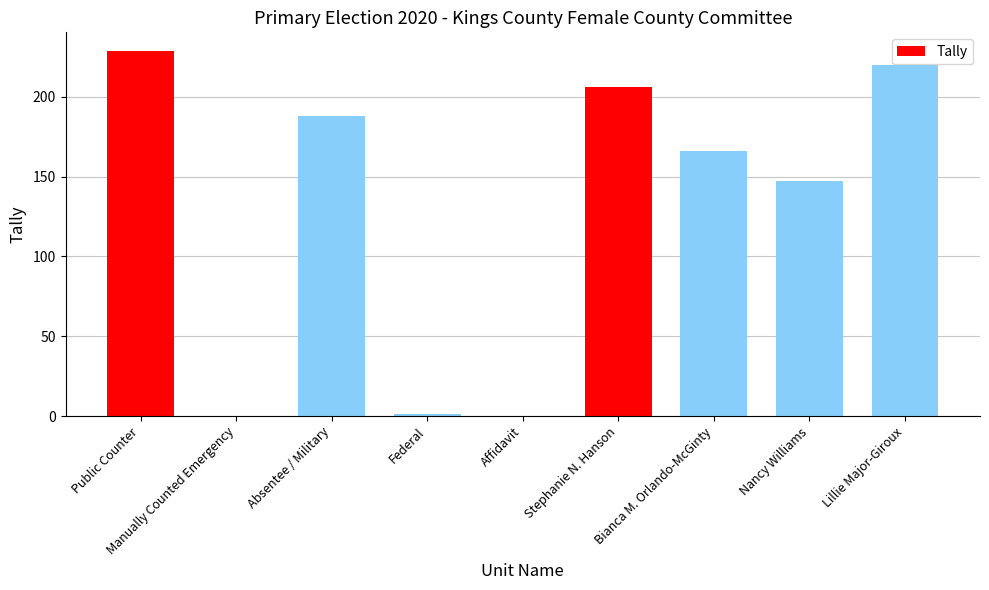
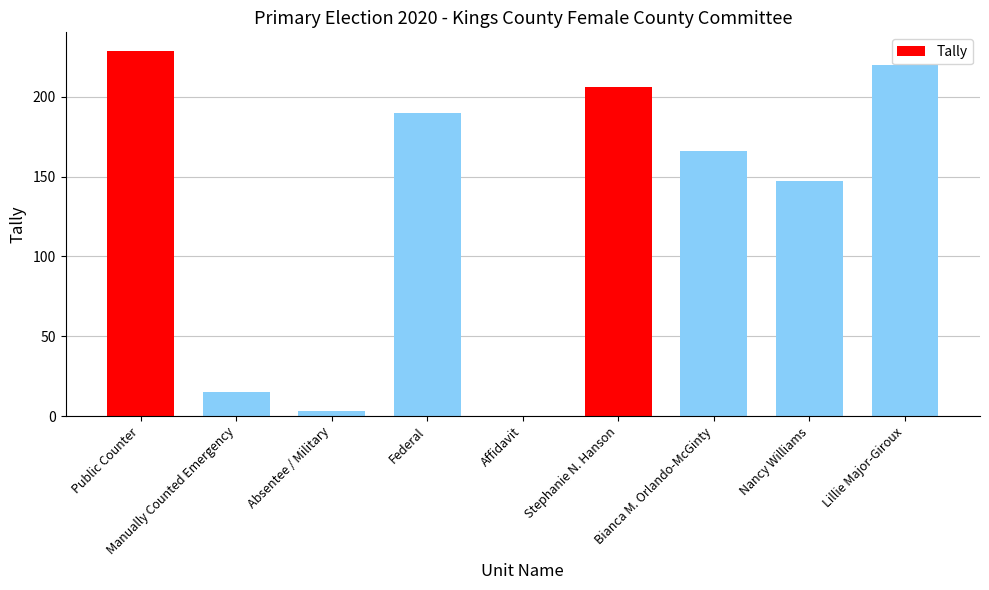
  {
    "Public Counter": 229,
-   "Manually Counted Emergency": 0,
-   "Absentee / Military": 188,
-   "Federal": 1,
+   "Manually Counted Emergency": 15,
+   "Absentee / Military": 3,
+   "Federal": 190,
    "Affidavit": 0,
    "Stephanie N. Hanson": 206,
    "Bianca M. Orlando-McGinty": 166,
    "Nancy Williams": 147,
    "Lillie Major-Giroux": 220
  }
